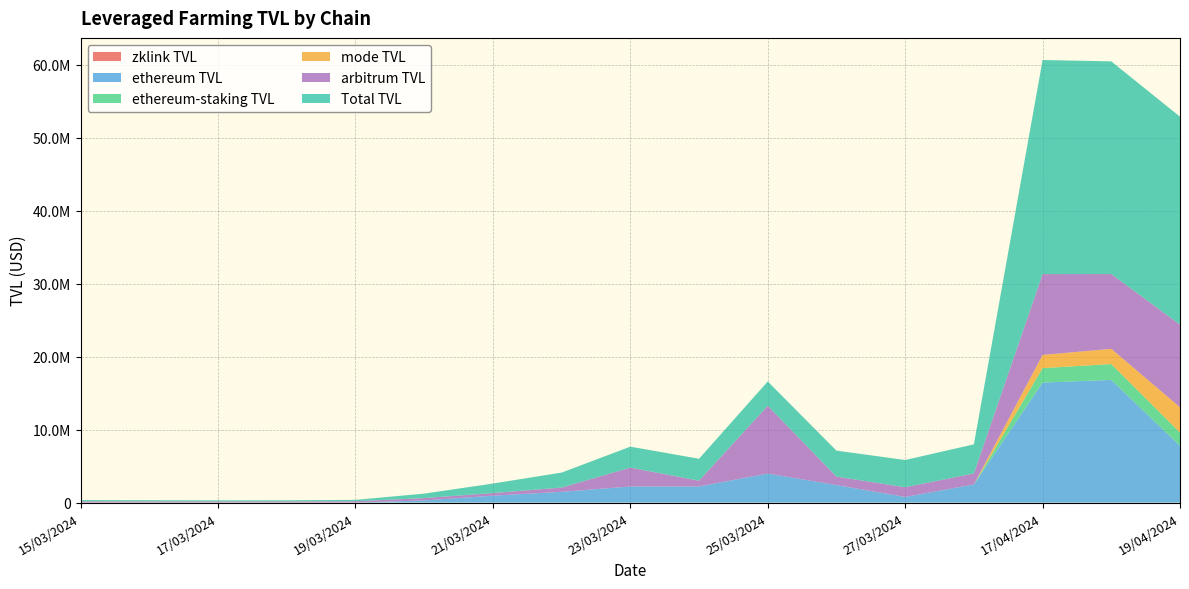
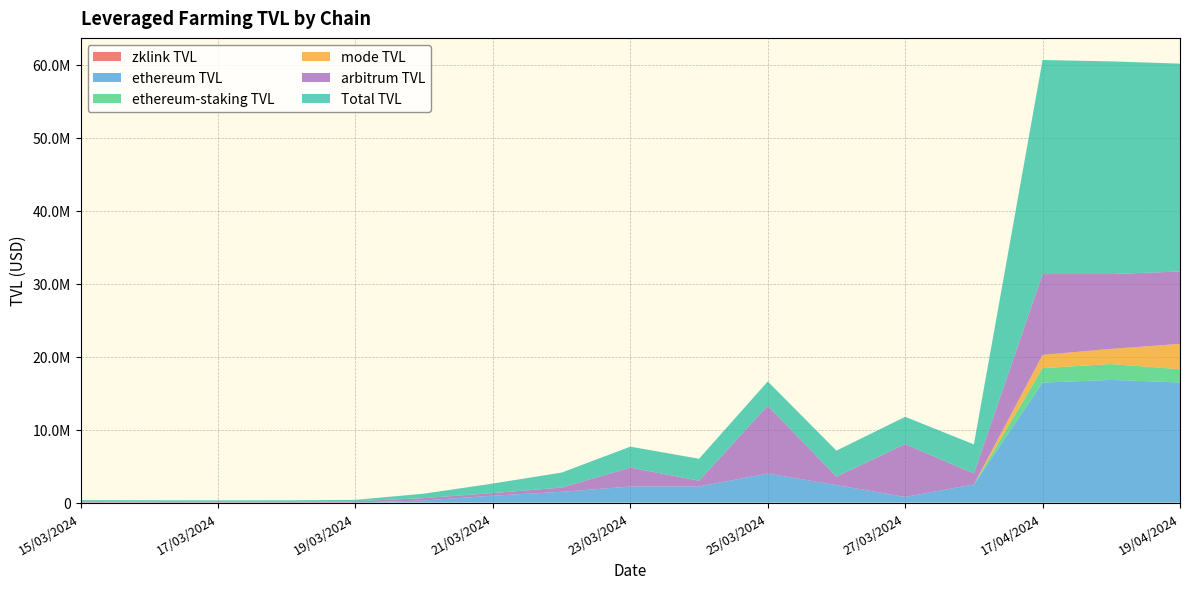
  {
    "zklink TVL": {
      "21/03/2024": 0,
      "23/03/2024": 0,
      "25/03/2024": 0,
      "27/03/2024": 0
    },
    "ethereum TVL": {
      "17/04/2024": 16000000,
-     "19/04/2024": 8000000
+     "19/04/2024": 16000000
    },
    "mode TVL": {
      "17/04/2024": 2000000,
      "19/04/2024": 3000000
    },
    "arbitrum TVL": {
      "21/03/2024": 0,
      "23/03/2024": 3000000,
      "25/03/2024": 9000000,
-     "27/03/2024": 1000000,
+     "27/03/2024": 7000000,
      "17/04/2024": 11000000,
-     "19/04/2024": 11000000
+     "19/04/2024": 10000000
    }
  }
